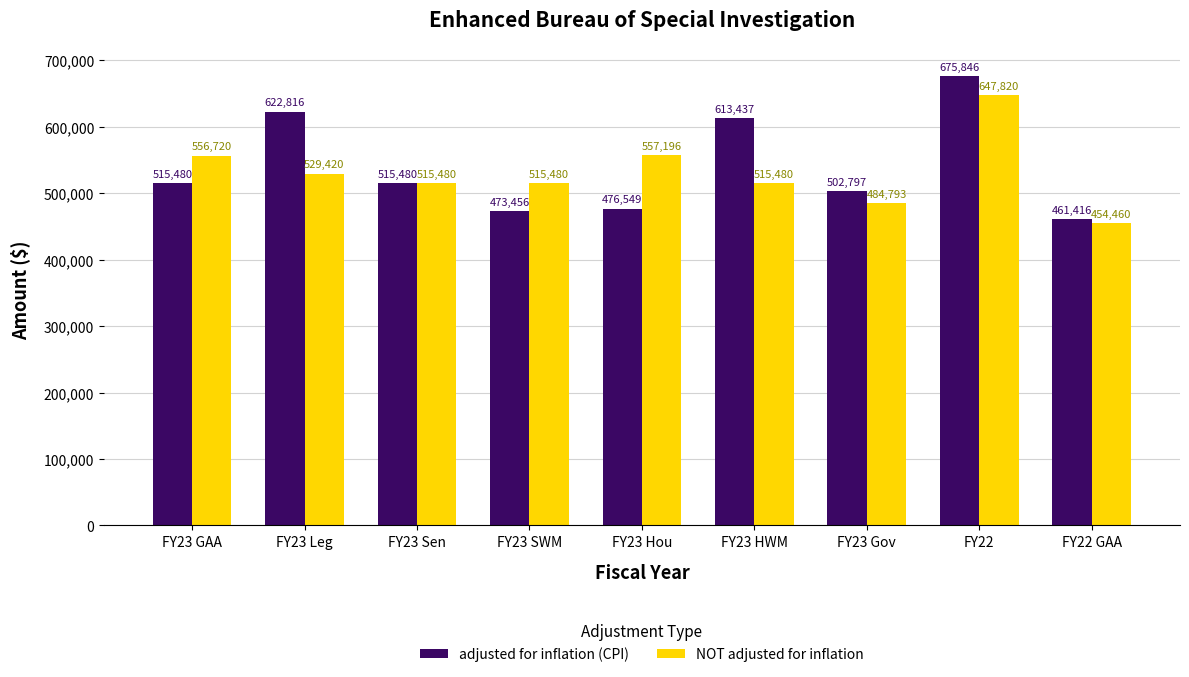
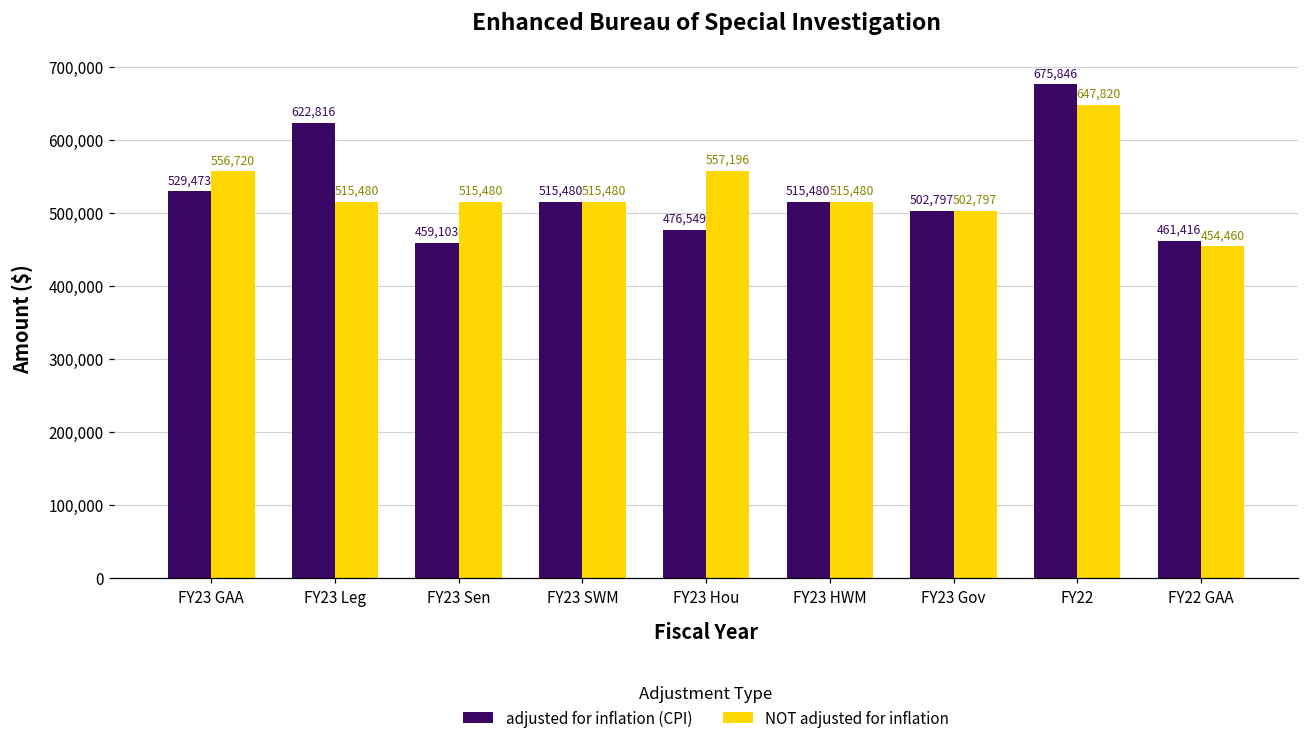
  {
    "adjusted for inflation (CPI)": {
-     "FY23 GAA": "515,480",
+     "FY23 GAA": "529,473",
      "FY23 Leg": "622,816",
-     "FY23 Sen": "515,480",
-     "FY23 SWM": "473,456",
+     "FY23 Sen": "459,103",
+     "FY23 SWM": "515,480",
      "FY23 Hou": "476,549",
-     "FY23 HWM": "613,437",
+     "FY23 HWM": "515,480",
      "FY23 Gov": "502,797",
      "FY22": "675,846",
      "FY22 GAA": "461,416"
    },
    "NOT adjusted for inflation": {
      "FY23 GAA": "556,720",
-     "FY23 Leg": "529,420",
+     "FY23 Leg": "515,480",
      "FY23 Sen": "515,480",
      "FY23 SWM": "515,480",
      "FY23 Hou": "557,196",
      "FY23 HWM": "515,480",
-     "FY23 Gov": "484,793",
+     "FY23 Gov": "502,797",
      "FY22": "647,820",
      "FY22 GAA": "454,460"
    }
  }
